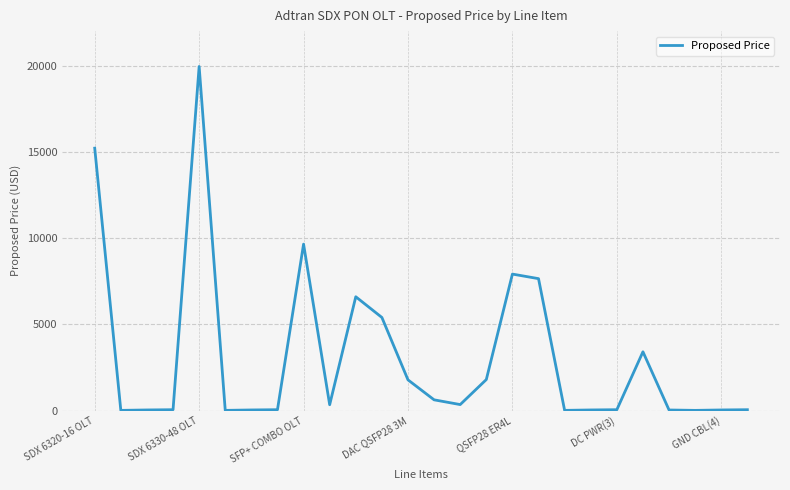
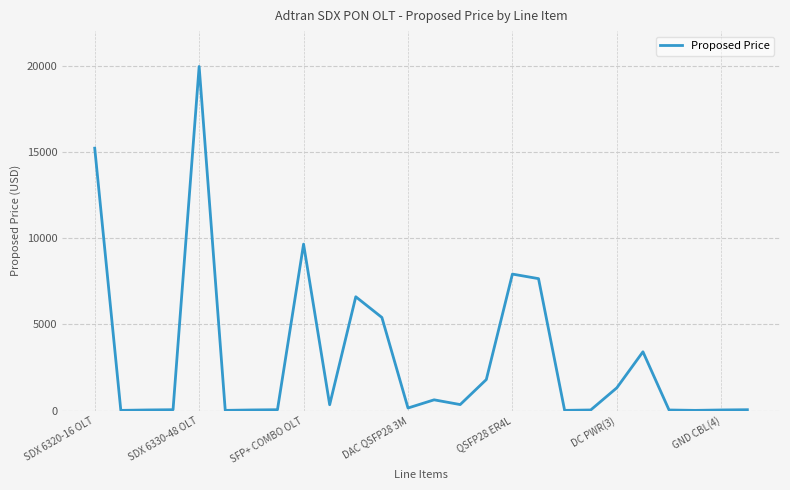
  {
    "SDX 6320-16 OLT": 15200,
    "SDX 6330-48 OLT": 20000,
    "SFP+ COMBO OLT": 9700,
-   "DAC QSFP28 3M": 1800,
+   "DAC QSFP28 3M": 200,
    "QSFP28 ER4L": 7900,
-   "DC PWR(3)": 100,
+   "DC PWR(3)": 1300,
    "GND CBL(4)": 0
  }
